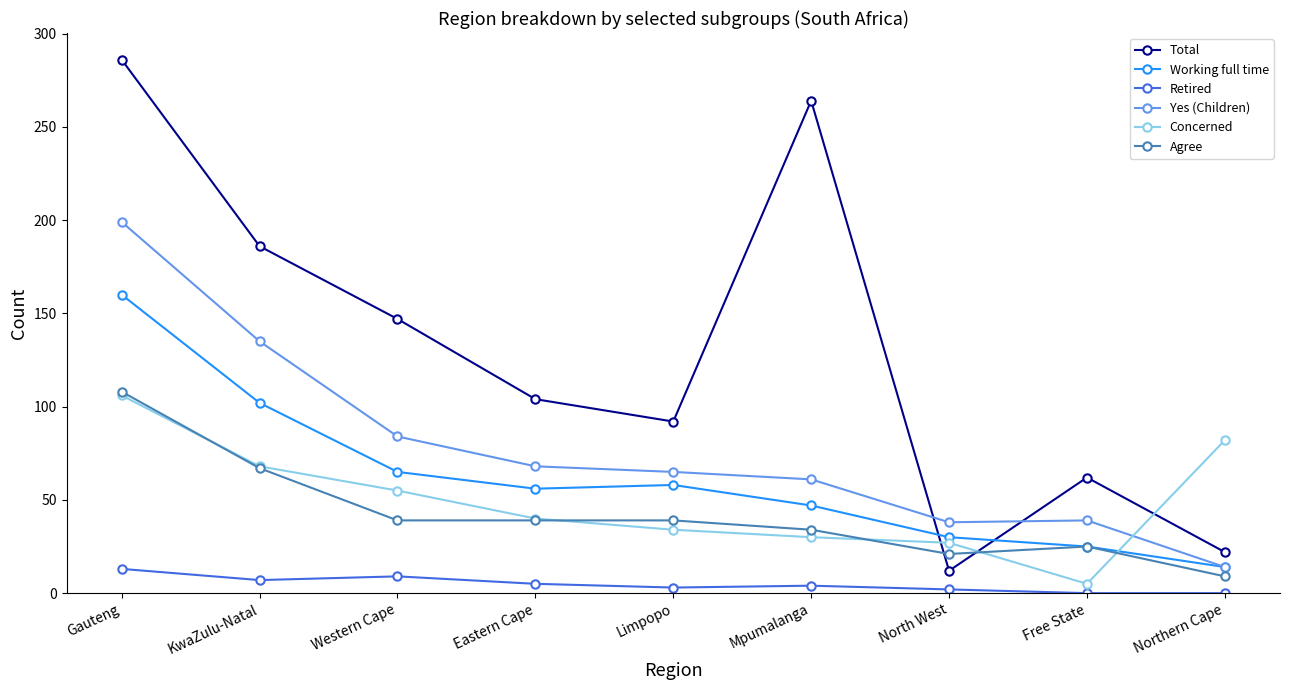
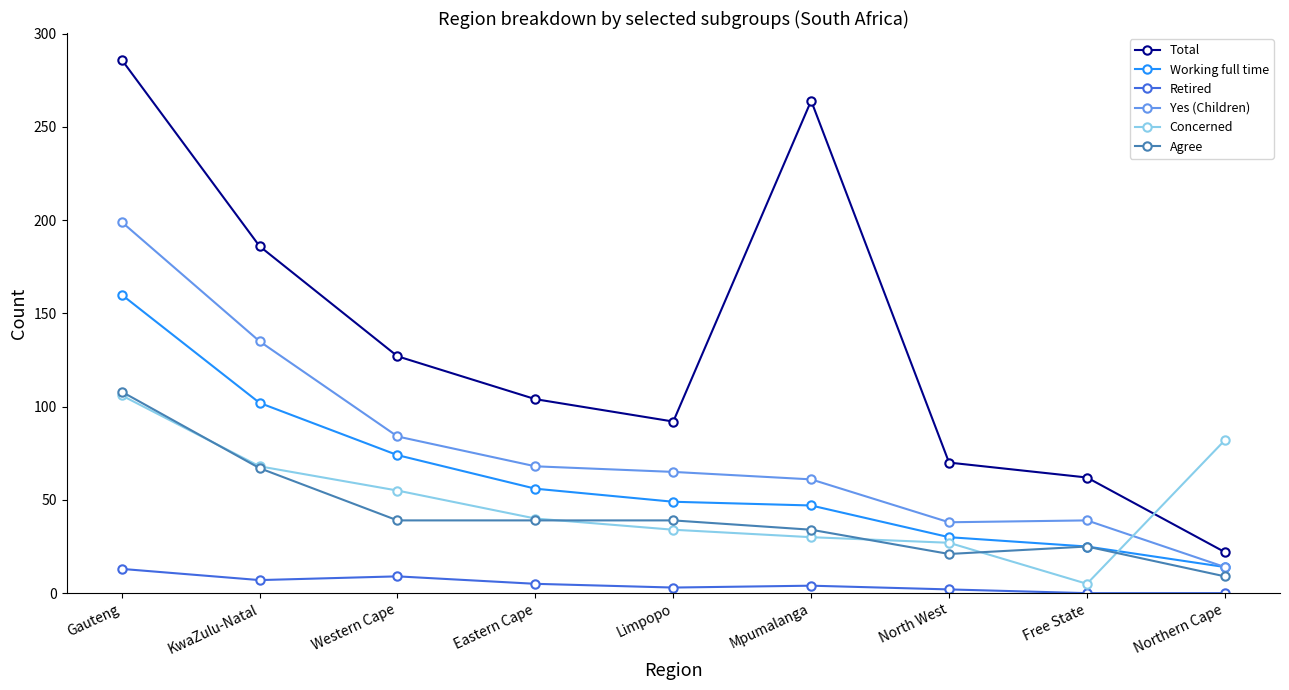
  {
    "Total": {
      "Gauteng": 286,
      "KwaZulu-Natal": 186,
-     "Western Cape": 147,
+     "Western Cape": 127,
      "Eastern Cape": 104,
      "Limpopo": 92,
      "Mpumalanga": 264,
-     "North West": 12,
+     "North West": 70,
      "Free State": 62,
      "Northern Cape": 22
    },
    "Working full time": {
      "Gauteng": 160,
      "KwaZulu-Natal": 102,
-     "Western Cape": 65,
+     "Western Cape": 74,
      "Eastern Cape": 56,
-     "Limpopo": 58,
+     "Limpopo": 49,
      "Mpumalanga": 47,
      "North West": 30
    },
    "Concerned": {
      "Gauteng": 106,
      "Western Cape": 55,
      "Limpopo": 34,
      "Mpumalanga": 30,
      "North West": 27,
      "Free State": 5,
      "Northern Cape": 82
    }
  }
